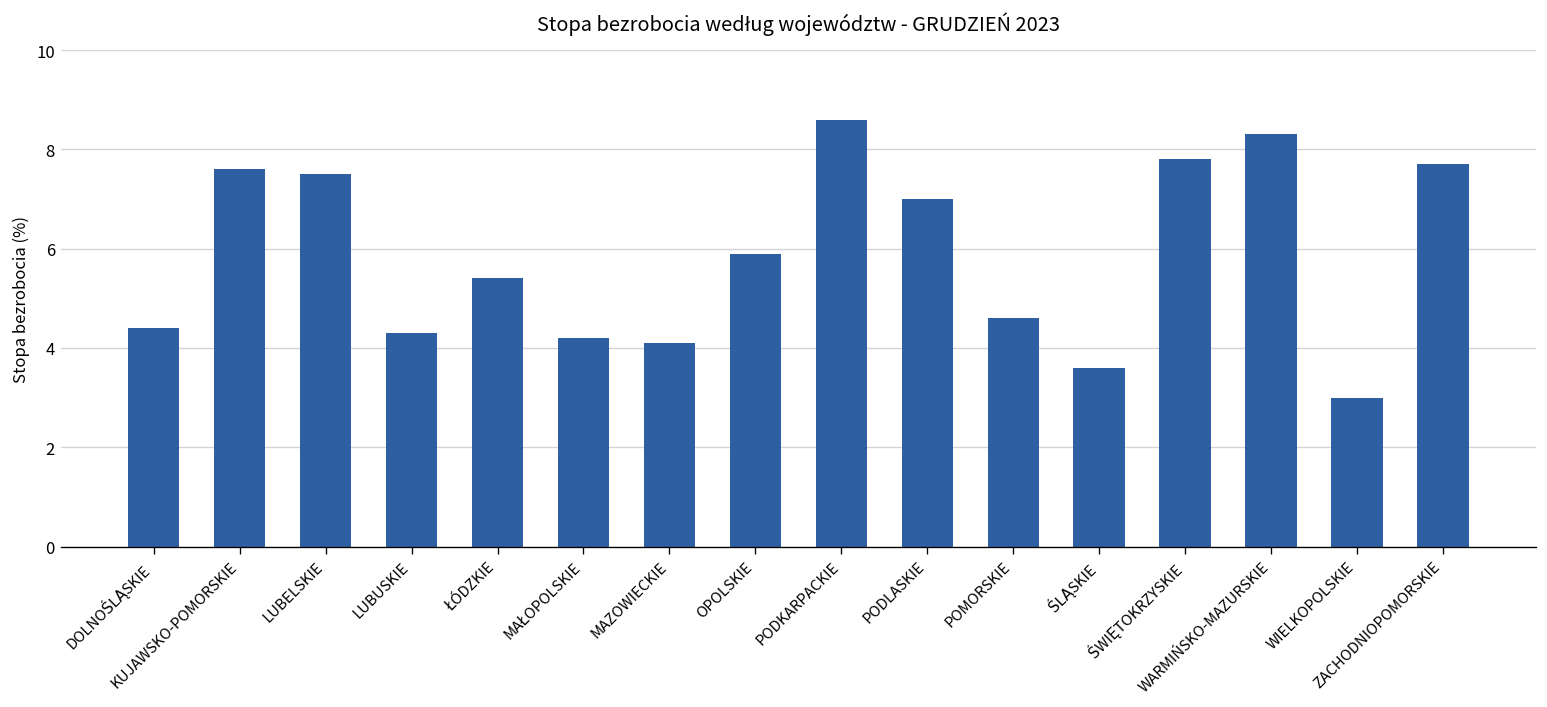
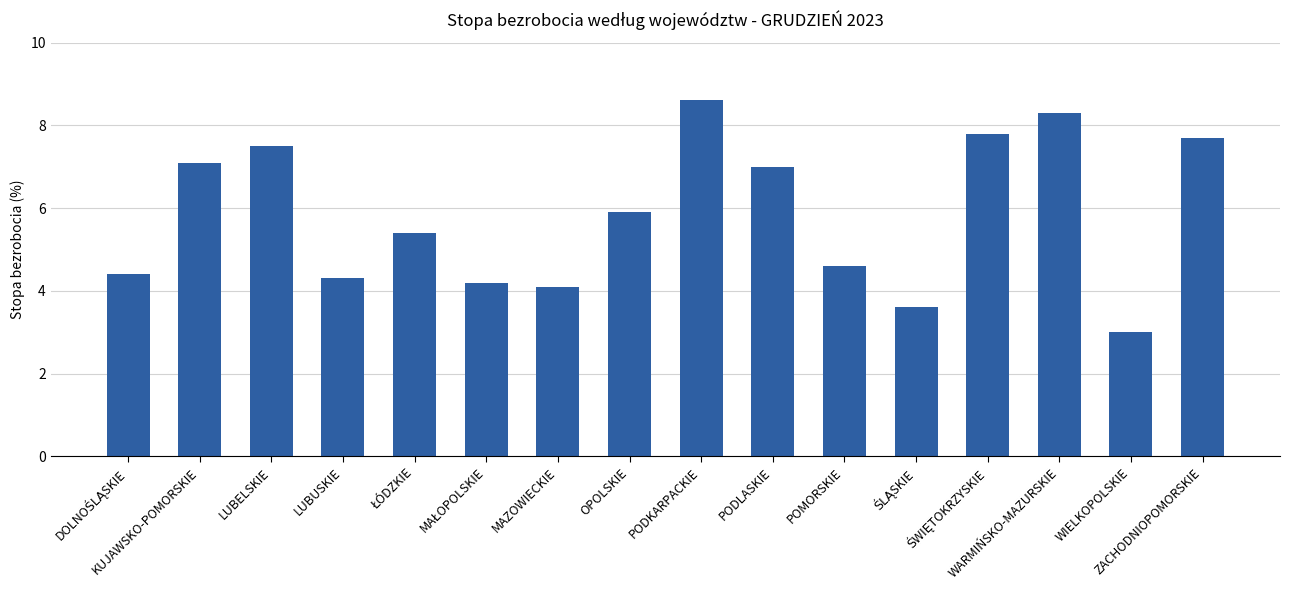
  {
    "DOLNOŚLĄSKIE": 4.4,
-   "KUJAWSKO-POMORSKIE": 7.6,
+   "KUJAWSKO-POMORSKIE": 7.1,
    "LUBELSKIE": 7.5,
    "LUBUSKIE": 4.3,
    "ŁÓDZKIE": 5.4,
    "MAŁOPOLSKIE": 4.2,
    "MAZOWIECKIE": 4.1,
    "OPOLSKIE": 5.9,
    "PODKARPACKIE": 8.6,
    "PODLASKIE": 7.0,
    "POMORSKIE": 4.6,
    "ŚLĄSKIE": 3.6,
    "ŚWIĘTOKRZYSKIE": 7.8,
    "WARMIŃSKO-MAZURSKIE": 8.3,
    "WIELKOPOLSKIE": 3.0,
    "ZACHODNIOPOMORSKIE": 7.7
  }
